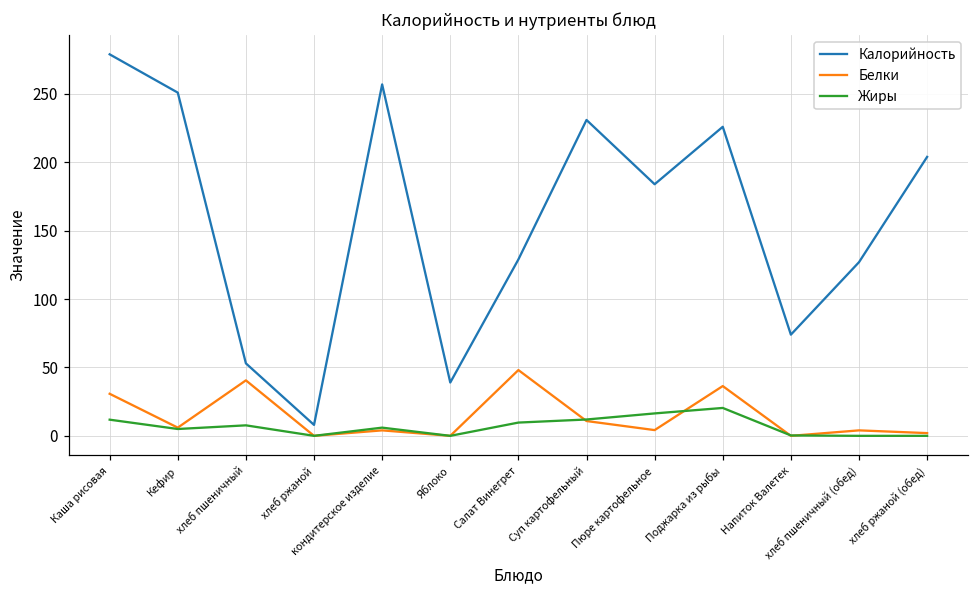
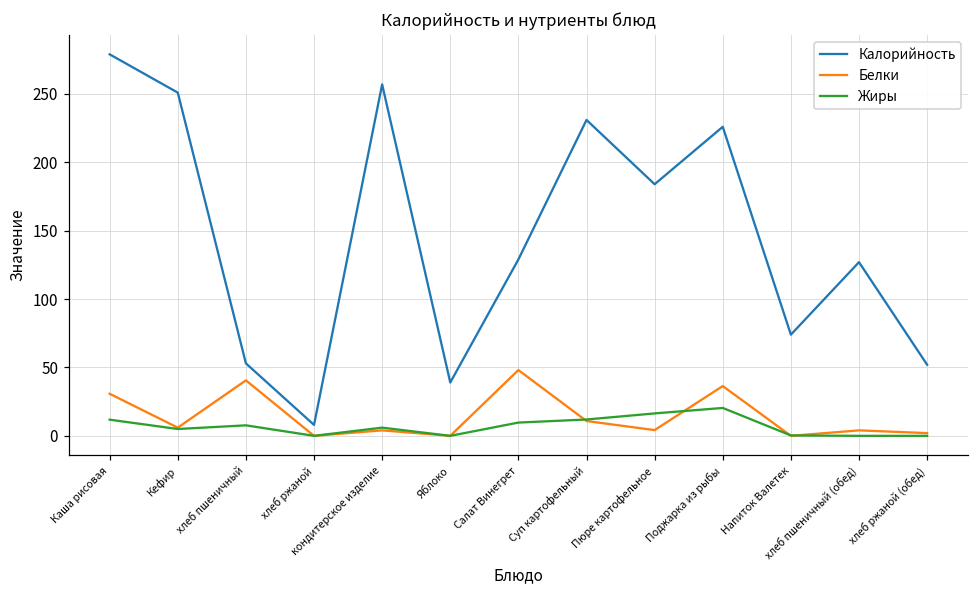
  {
    "Калорийность": {
      "Каша рисовая": 279,
      "Кефир": 251,
      "хлеб пшеничный": 53,
      "хлеб ржаной": 8,
      "кондитерское изделие": 257,
      "Яблоко": 39,
      "Салат Винегрет": 129,
      "Суп картофельный": 231,
      "Пюре картофельное": 184,
      "Поджарка из рыбы": 226,
      "Напиток Валетек": 74,
      "хлеб пшеничный (обед)": 127,
-     "хлеб ржаной (обед)": 204
+     "хлеб ржаной (обед)": 52
    },
    "Белки": {
      "Каша рисовая": 31,
      "хлеб пшеничный": 41,
      "Салат Винегрет": 48,
      "Пюре картофельное": 4,
      "Поджарка из рыбы": 36,
      "хлеб пшеничный (обед)": 4
    },
    "Жиры": {
      "Каша рисовая": 12,
      "хлеб пшеничный": 8,
      "Салат Винегрет": 10,
      "Пюре картофельное": 16,
      "Поджарка из рыбы": 20,
      "хлеб пшеничный (обед)": 0
    }
  }
